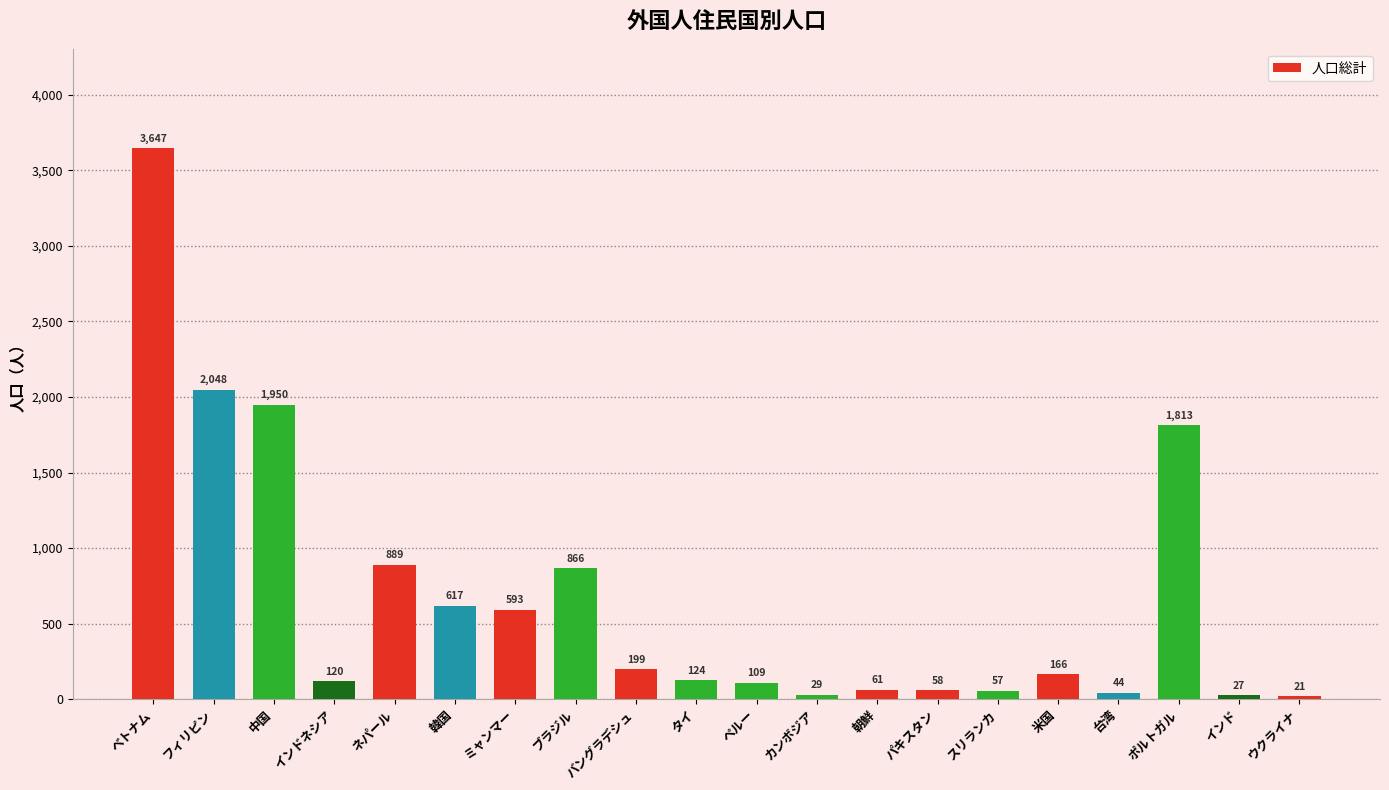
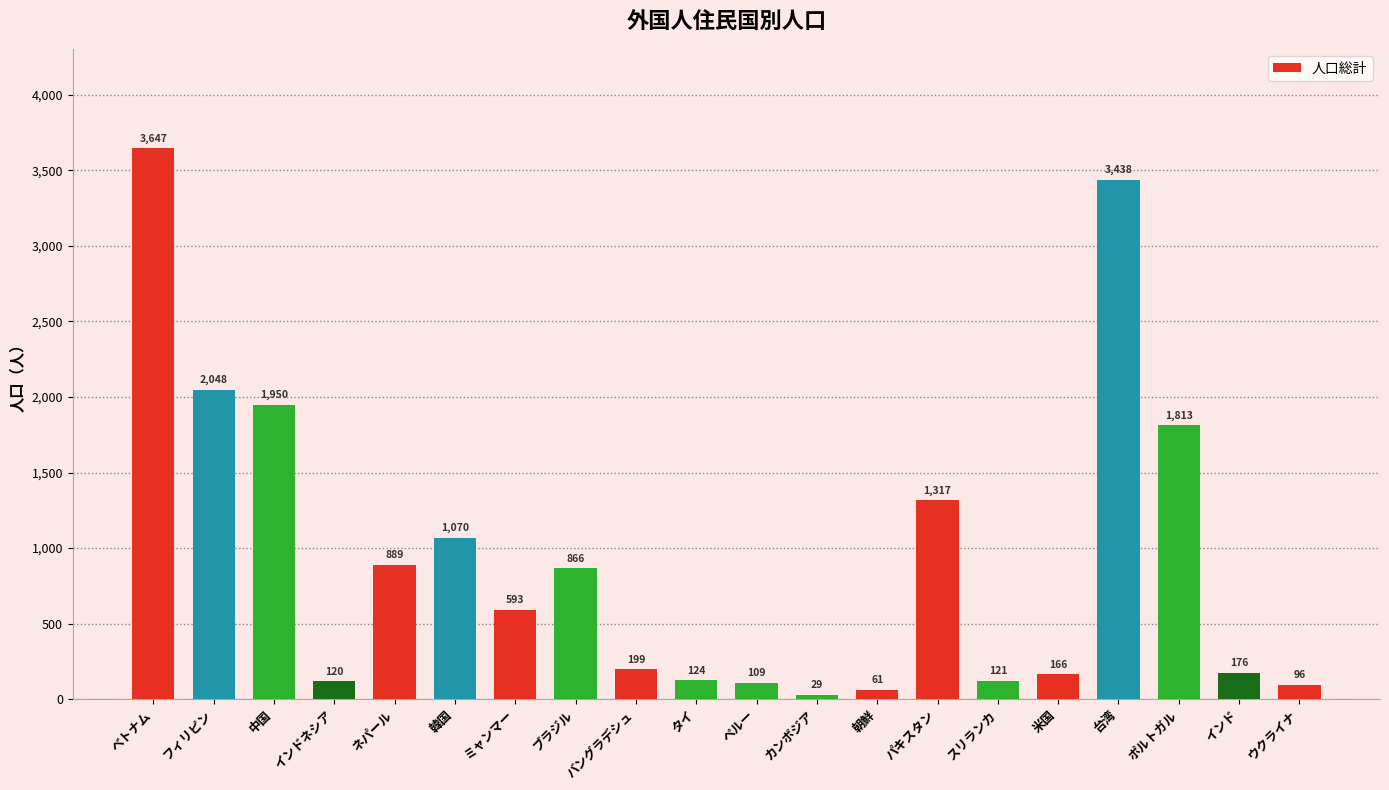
  {
    "ベトナム": "3,647",
    "フィリピン": "2,048",
    "中国": "1,950",
    "インドネシア": "120",
    "ネパール": "889",
-   "韓国": "617",
+   "韓国": "1,070",
    "ミャンマー": "593",
    "ブラジル": "866",
    "バングラデシュ": "199",
    "タイ": "124",
    "ペルー": "109",
    "カンボジア": "29",
    "朝鮮": "61",
-   "パキスタン": "58",
-   "スリランカ": "57",
+   "パキスタン": "1,317",
+   "スリランカ": "121",
    "米国": "166",
-   "台湾": "44",
+   "台湾": "3,438",
    "ポルトガル": "1,813",
-   "インド": "27",
-   "ウクライナ": "21"
+   "インド": "176",
+   "ウクライナ": "96"
  }
